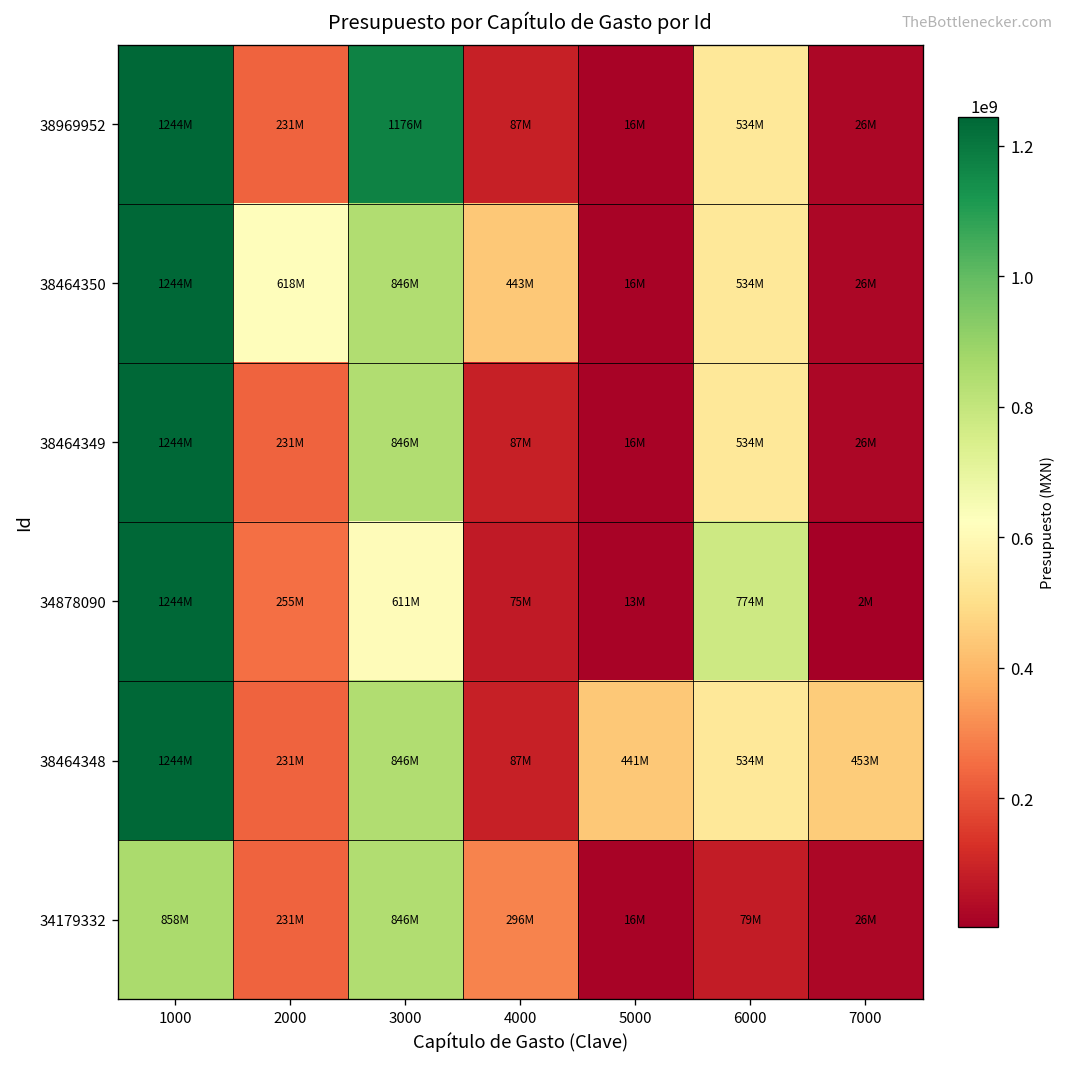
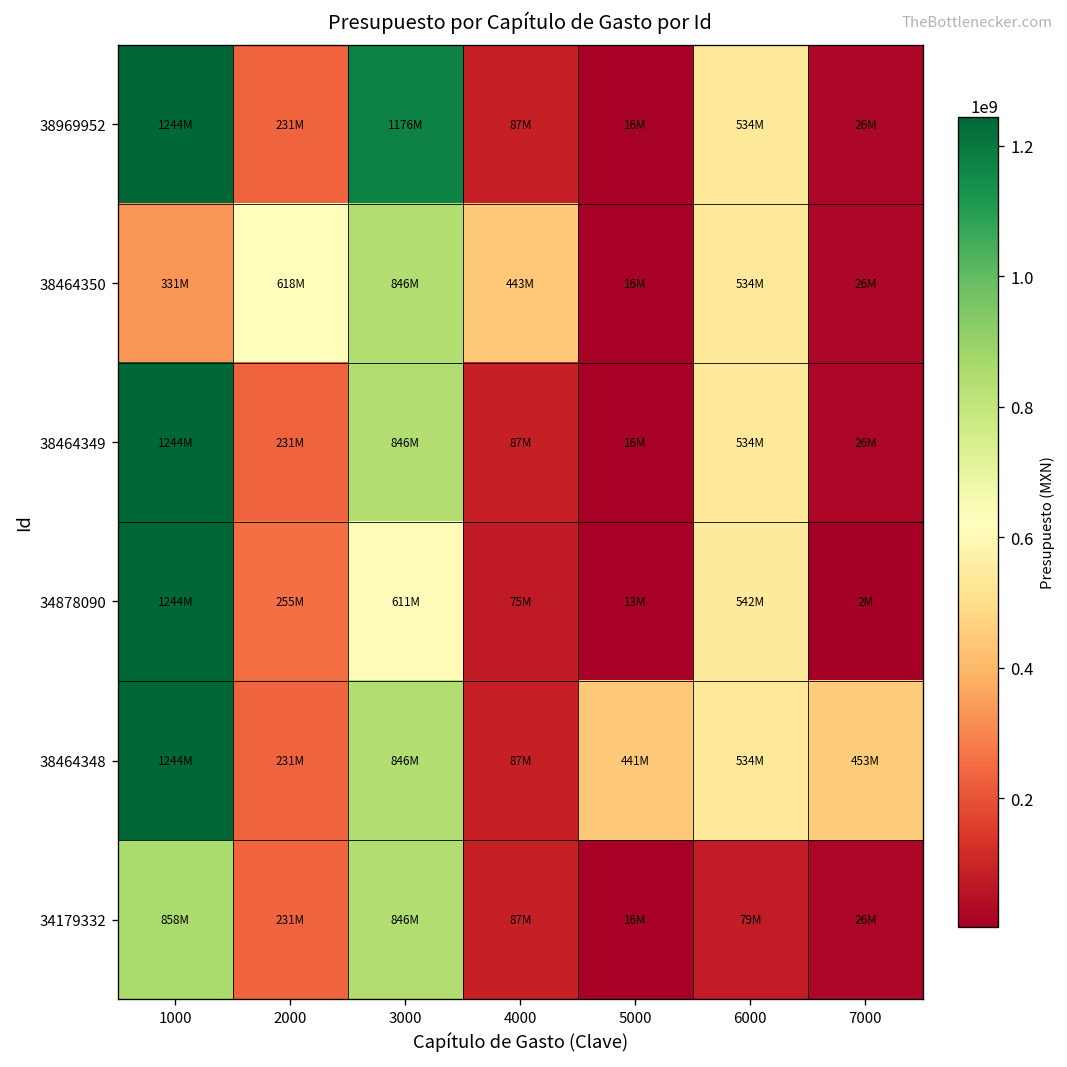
  {
    "38969952": {
      "1000": "1244M",
      "2000": "231M",
      "3000": "1176M",
      "4000": "87M",
      "5000": "16M",
      "6000": "534M",
      "7000": "26M"
    },
    "38464350": {
-     "1000": "1244M",
+     "1000": "331M",
      "2000": "618M",
      "3000": "846M",
      "4000": "443M",
      "5000": "16M",
      "6000": "534M",
      "7000": "26M"
    },
    "38464349": {
      "1000": "1244M",
      "2000": "231M",
      "3000": "846M",
      "4000": "87M",
      "5000": "16M",
      "6000": "534M",
      "7000": "26M"
    },
    "34878090": {
      "1000": "1244M",
      "2000": "255M",
      "3000": "611M",
      "4000": "75M",
      "5000": "13M",
-     "6000": "774M",
+     "6000": "542M",
      "7000": "2M"
    },
    "38464348": {
      "1000": "1244M",
      "2000": "231M",
      "3000": "846M",
      "4000": "87M",
      "5000": "441M",
      "6000": "534M",
      "7000": "453M"
    },
    "34179332": {
      "1000": "858M",
      "2000": "231M",
      "3000": "846M",
-     "4000": "296M",
+     "4000": "87M",
      "5000": "16M",
      "6000": "79M",
      "7000": "26M"
    }
  }
